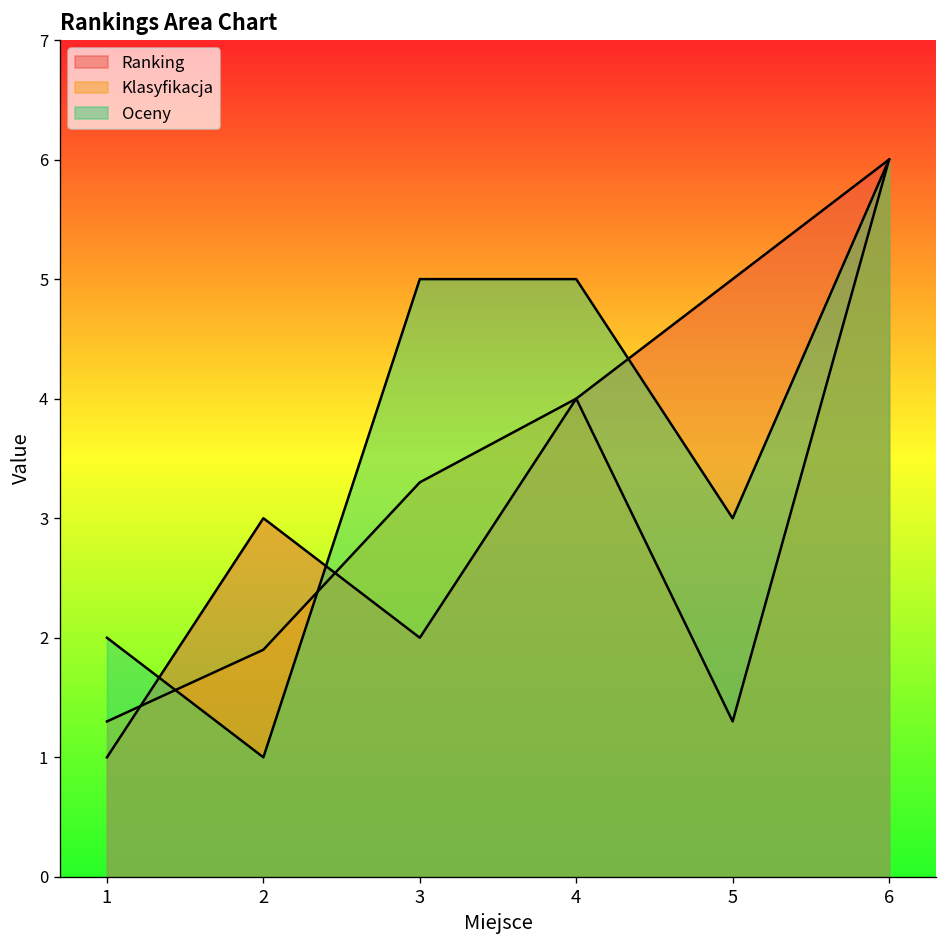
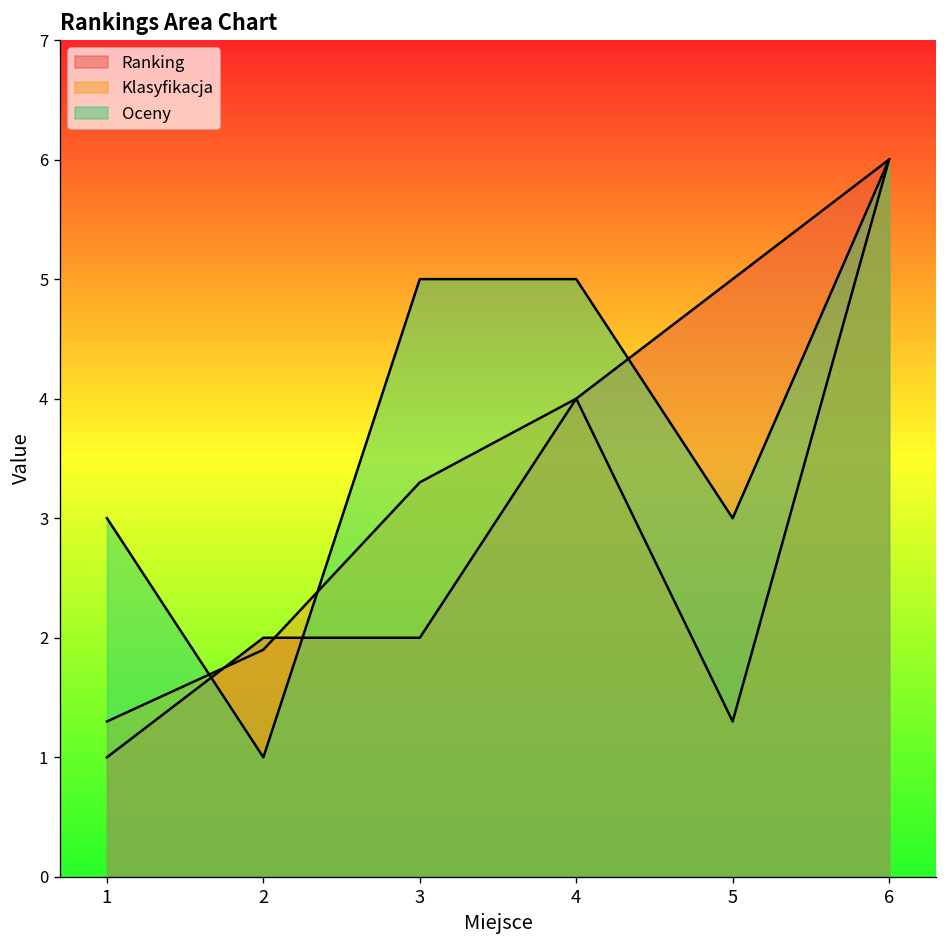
  {
    "Ranking": {
      "1": 1,
-     "2": 3,
+     "2": 2,
      "3": 2,
      "5": 5
    },
    "Klasyfikacja": {
      "1": 1.3,
      "2": 1.9,
      "3": 3.3,
      "5": 1.3
    },
    "Oceny": {
-     "1": 2,
+     "1": 3,
      "2": 1,
      "3": 5,
      "4": 5,
      "5": 3
    }
  }
